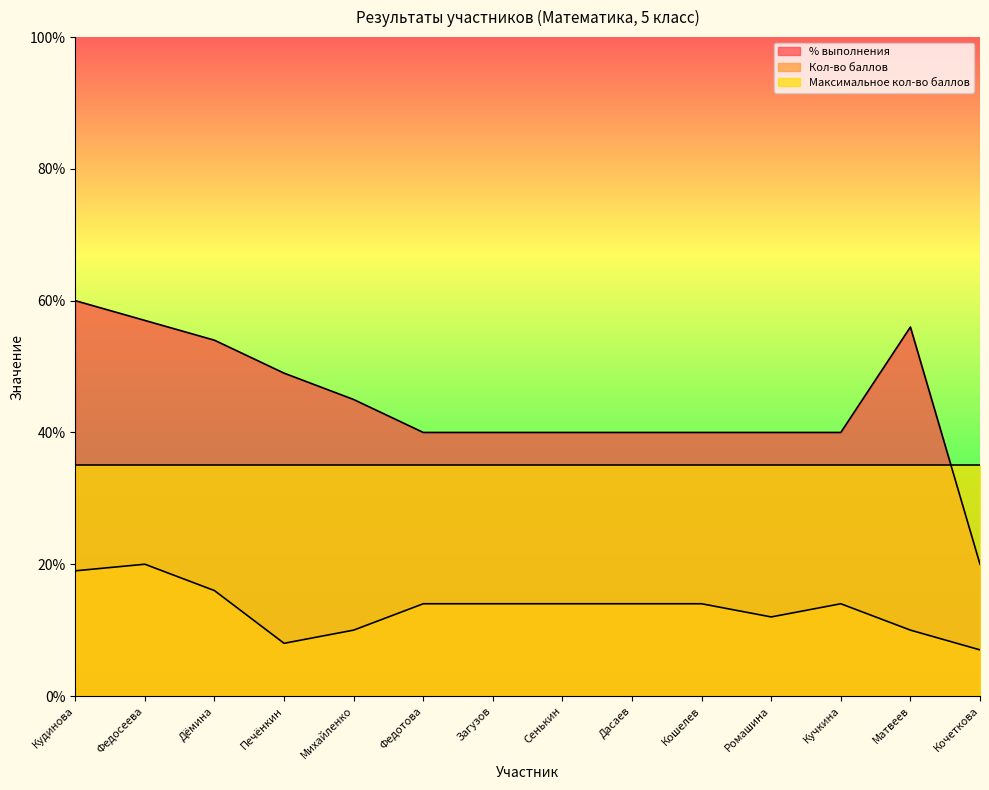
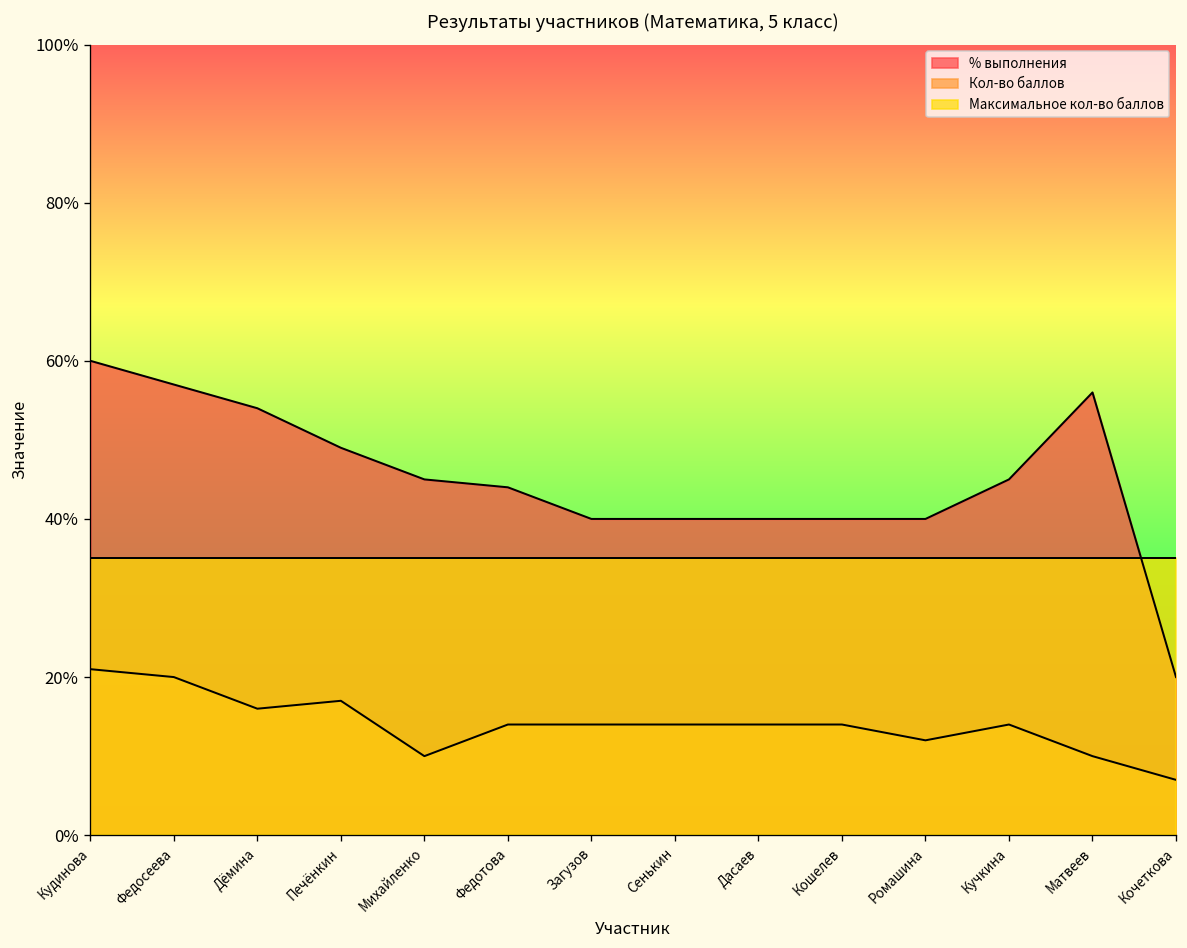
  {
    "% выполнения": {
      "Кудинова": "60%",
      "Федосеева": "57%",
      "Дёмина": "54%",
      "Печёнкин": "49%",
      "Михайленко": "45%",
-     "Федотова": "40%",
+     "Федотова": "44%",
      "Загузов": "40%",
      "Сенькин": "40%",
      "Дасаев": "40%",
      "Кошелев": "40%",
      "Ромашина": "40%",
-     "Кучкина": "40%",
+     "Кучкина": "45%",
      "Матвеев": "56%",
      "Кочеткова": "20%"
    },
    "Кол-во баллов": {
-     "Кудинова": "19%",
+     "Кудинова": "21%",
      "Федосеева": "20%",
      "Дёмина": "16%",
-     "Печёнкин": "8%",
+     "Печёнкин": "17%",
      "Михайленко": "10%",
      "Федотова": "14%",
      "Загузов": "14%",
      "Сенькин": "14%",
      "Дасаев": "14%",
      "Кошелев": "14%",
      "Ромашина": "12%",
      "Кучкина": "14%",
      "Матвеев": "10%",
      "Кочеткова": "7%"
    },
    "Максимальное кол-во баллов": {
      "Кудинова": "35%",
      "Федосеева": "35%",
      "Дёмина": "35%",
      "Печёнкин": "35%",
      "Михайленко": "35%",
      "Федотова": "35%",
      "Загузов": "35%",
      "Сенькин": "35%",
      "Дасаев": "35%",
      "Кошелев": "35%",
      "Ромашина": "35%",
      "Кучкина": "35%",
      "Матвеев": "35%",
      "Кочеткова": "35%"
    }
  }
